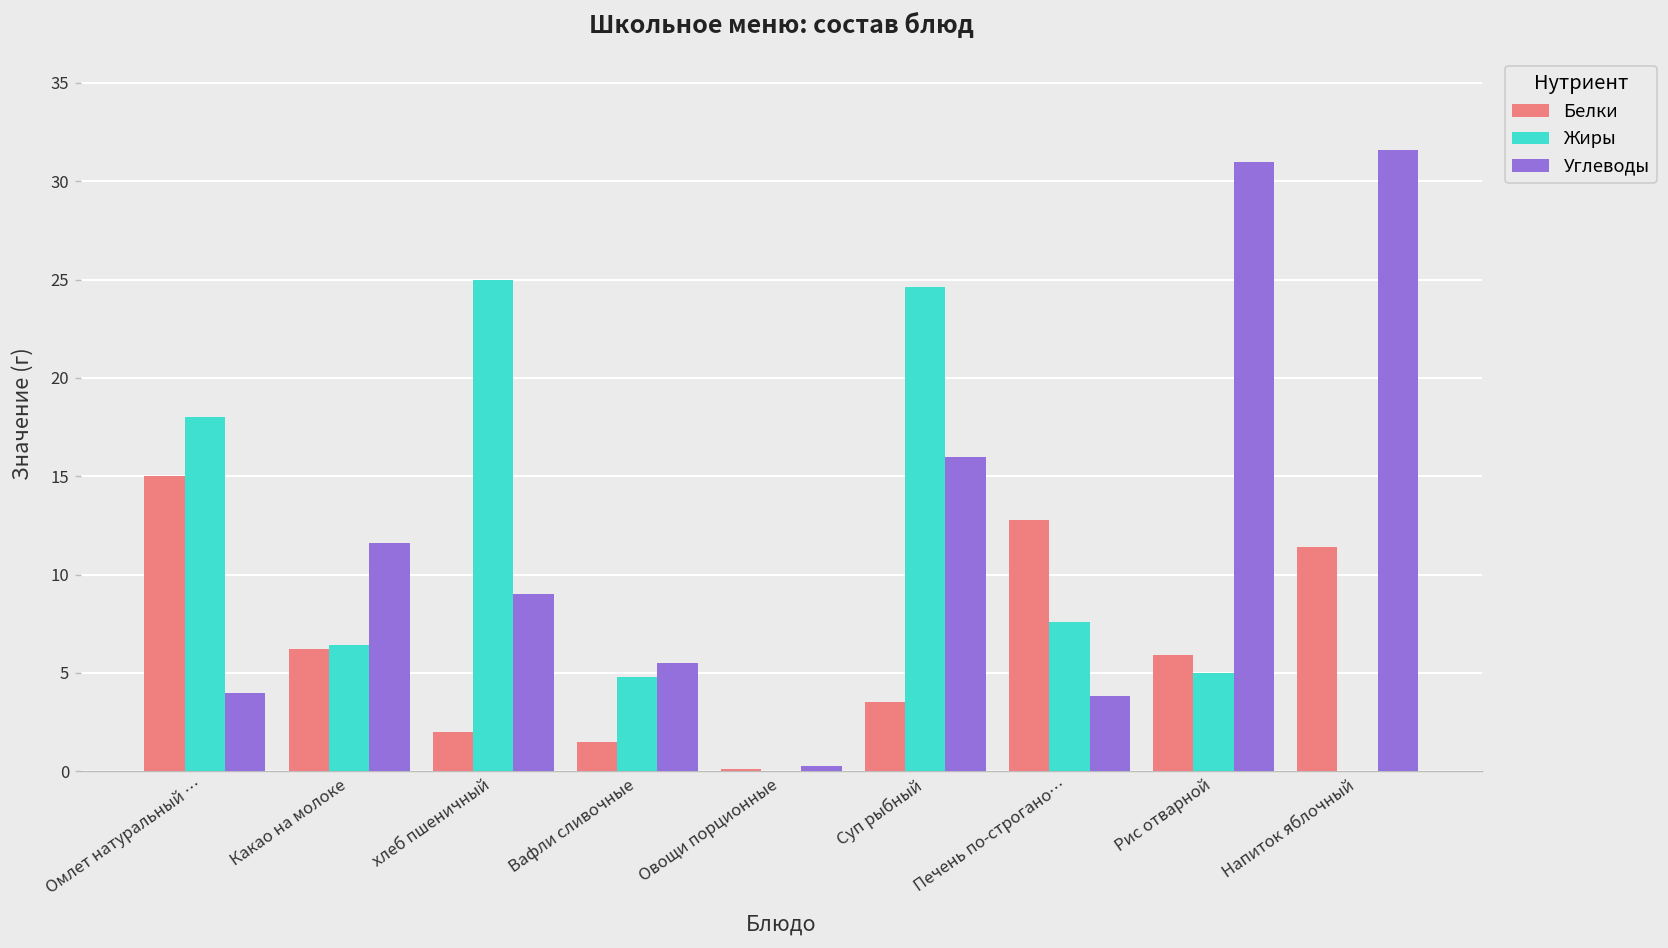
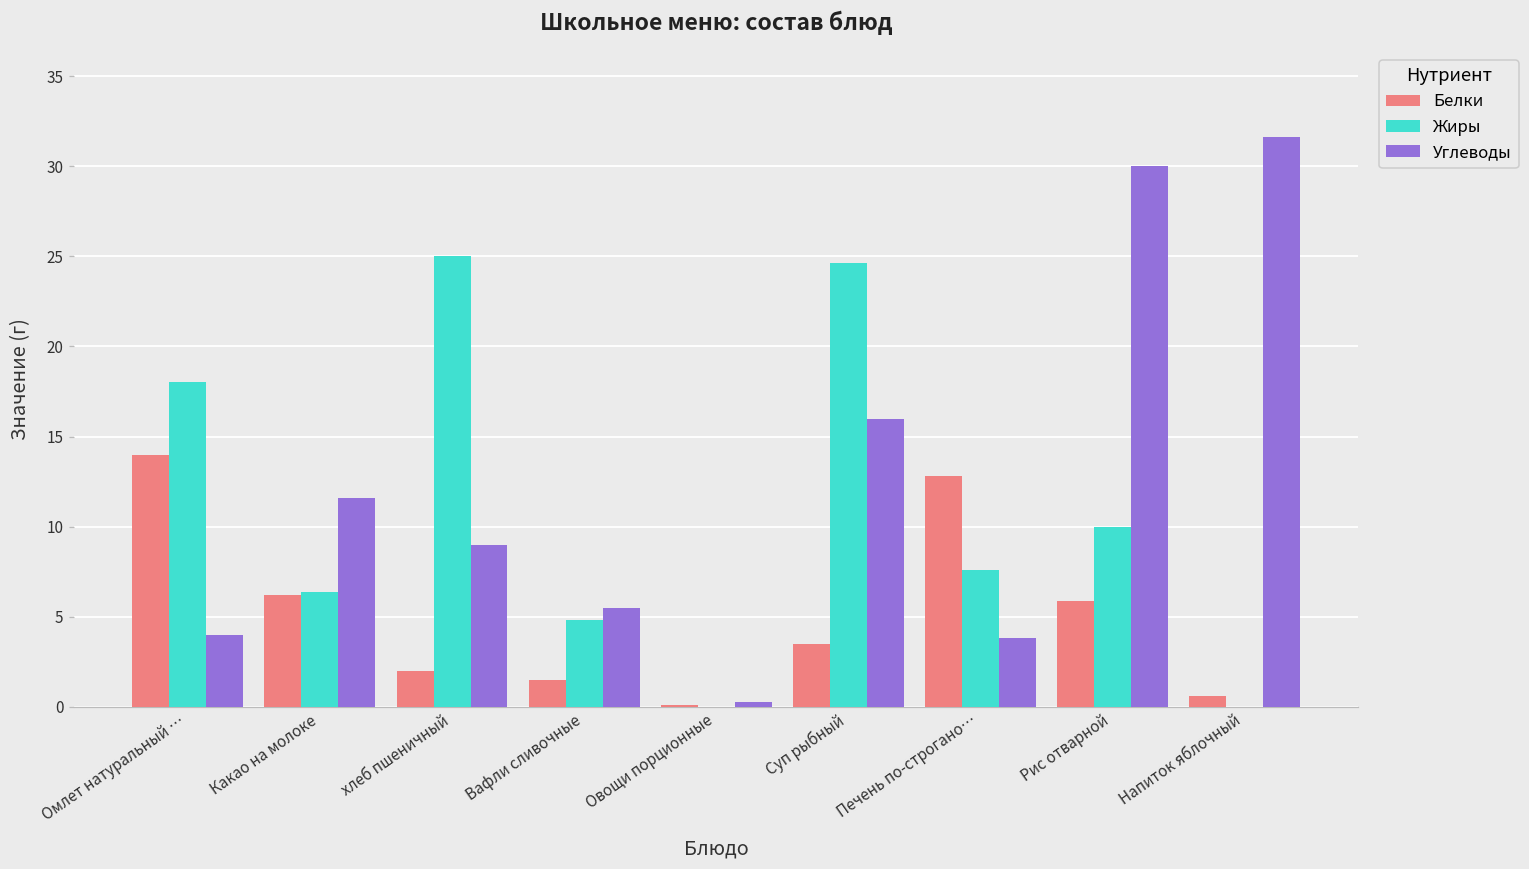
  {
    "Белки": {
-     "Омлет натуральный …": 15,
+     "Омлет натуральный …": 14,
      "Какао на молоке": 6.2,
      "хлеб пшеничный": 2.0,
      "Вафли сливочные": 1.5,
      "Суп рыбный": 3.5,
      "Печень по-строгано…": 12.8,
      "Рис отварной": 5.9,
-     "Напиток яблочный": 11.4
+     "Напиток яблочный": 0.6
    },
    "Жиры": {
      "Омлет натуральный …": 18,
      "Какао на молоке": 6.4,
      "хлеб пшеничный": 25,
      "Вафли сливочные": 4.8,
      "Овощи порционные": 0,
      "Суп рыбный": 24.6,
      "Печень по-строгано…": 7.6,
-     "Рис отварной": 5,
+     "Рис отварной": 10,
      "Напиток яблочный": 0
    },
    "Углеводы": {
      "Омлет натуральный …": 4,
      "Какао на молоке": 11.6,
      "хлеб пшеничный": 9,
      "Вафли сливочные": 5.5,
      "Овощи порционные": 0.3,
      "Суп рыбный": 16,
      "Печень по-строгано…": 3.8,
-     "Рис отварной": 31,
+     "Рис отварной": 30,
      "Напиток яблочный": 31.6
    }
  }
